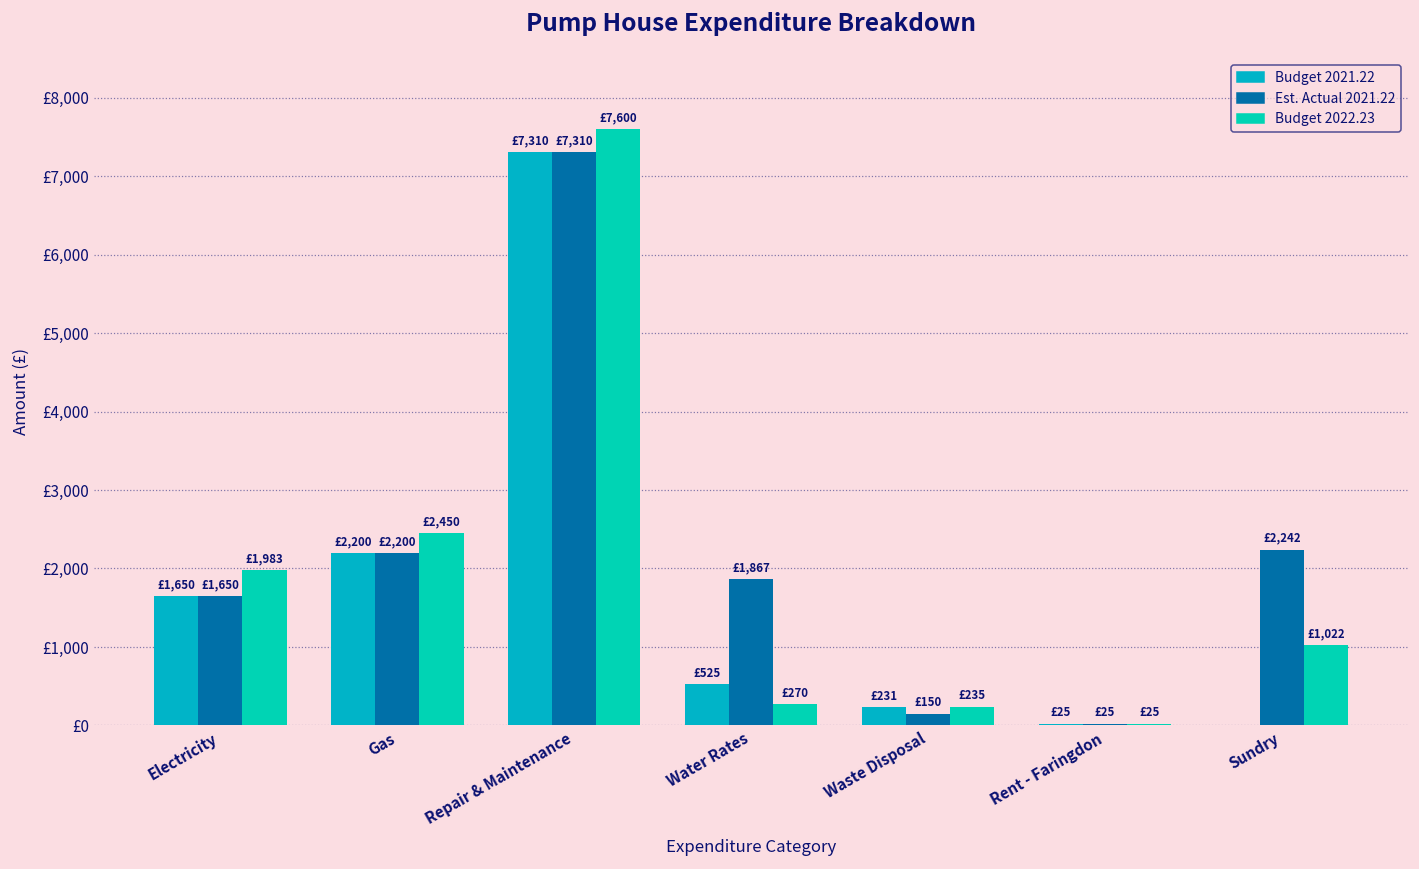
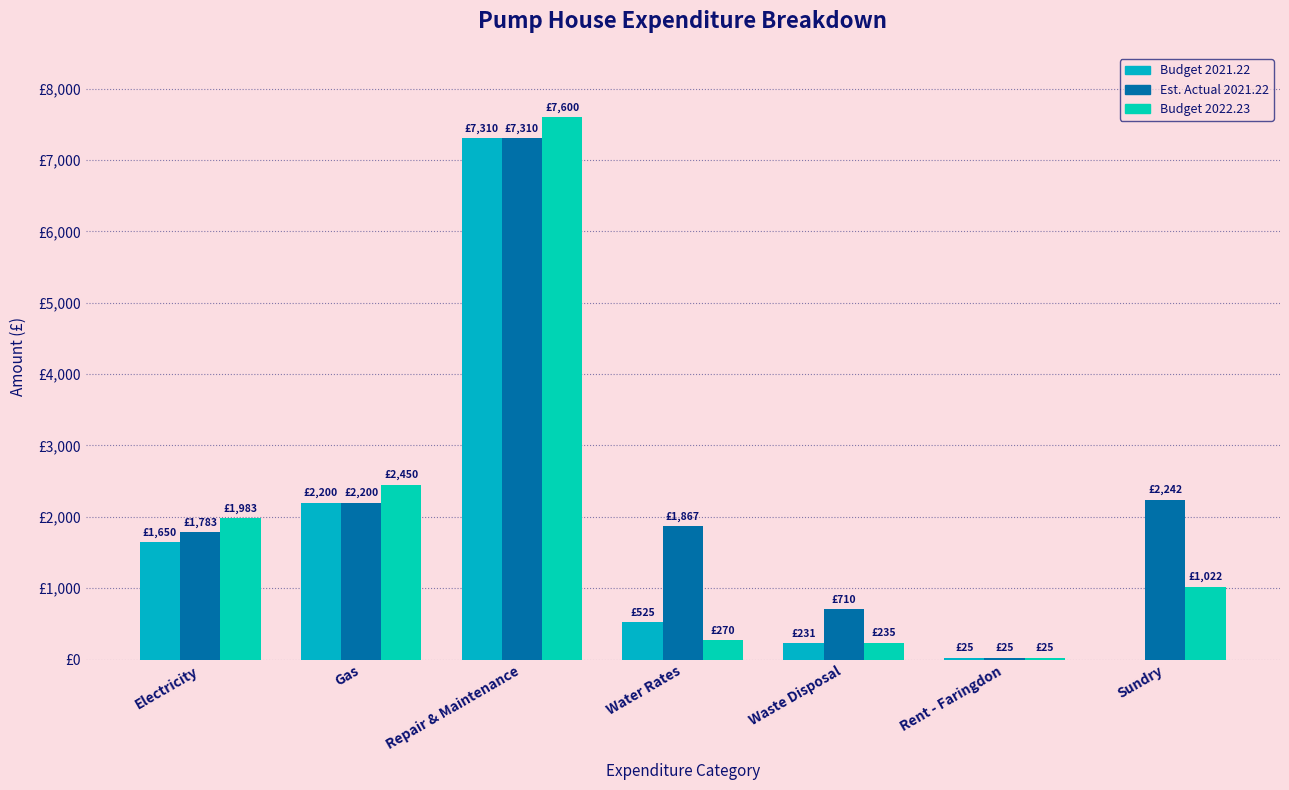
  {
    "Est. Actual 2021.22": {
-     "Electricity": "£1,650",
+     "Electricity": "£1,783",
      "Gas": "£2,200",
      "Repair & Maintenance": "£7,310",
      "Water Rates": "£1,867",
-     "Waste Disposal": "£150",
+     "Waste Disposal": "£710",
      "Rent - Faringdon": "£25",
      "Sundry": "£2,242"
    }
  }
